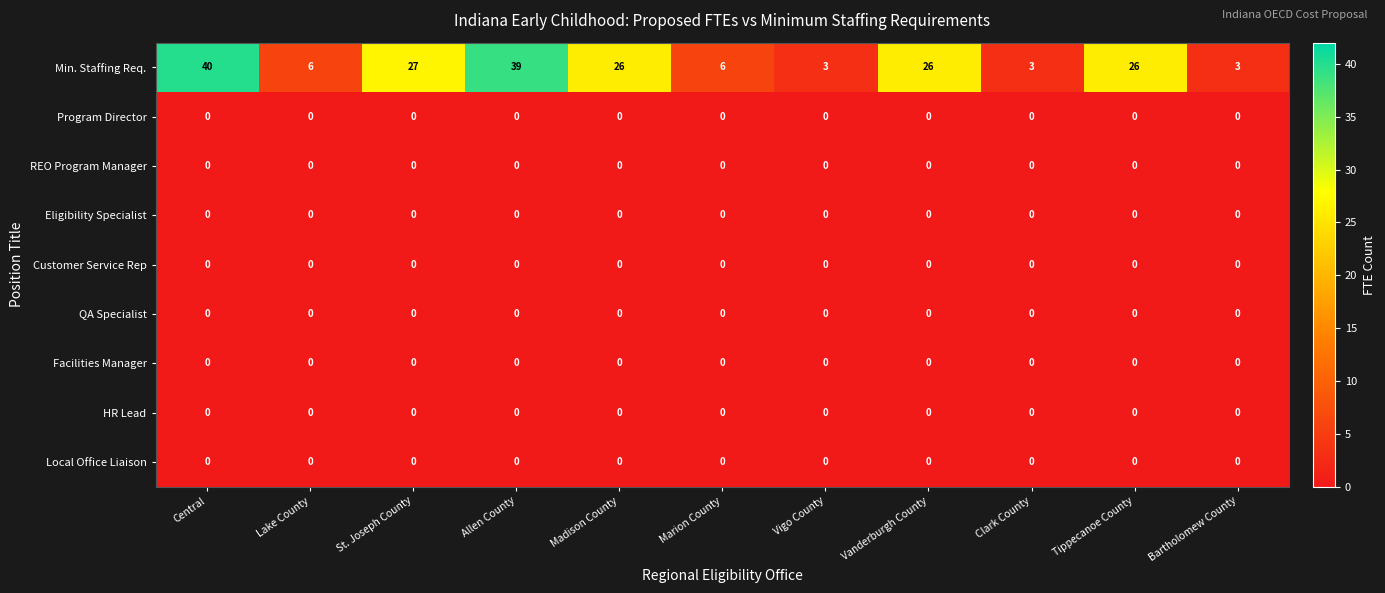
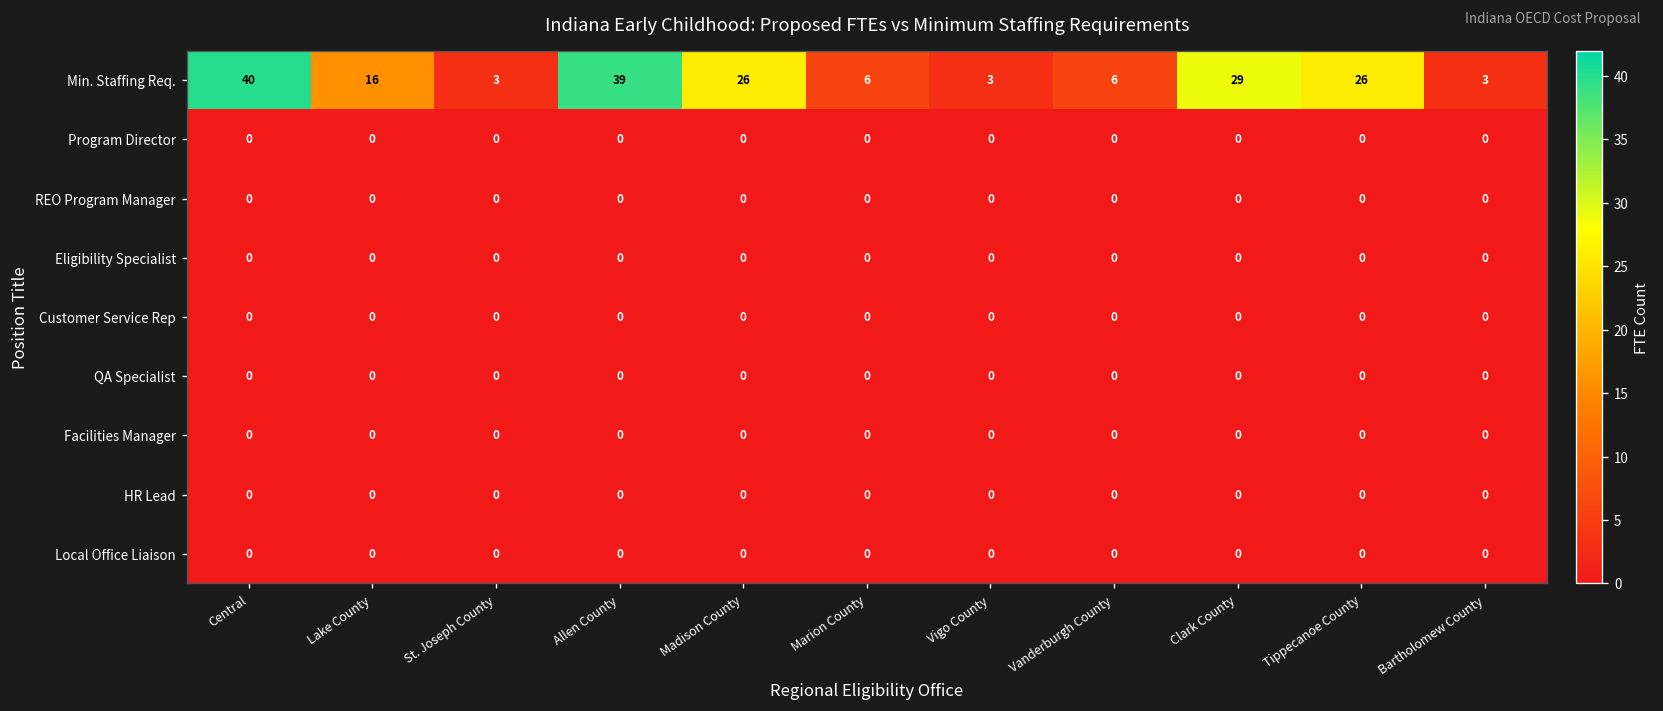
  {
    "Min. Staffing Req.": {
      "Central": 40,
-     "Lake County": 6,
-     "St. Joseph County": 27,
+     "Lake County": 16,
+     "St. Joseph County": 3,
      "Allen County": 39,
      "Madison County": 26,
      "Marion County": 6,
      "Vigo County": 3,
-     "Vanderburgh County": 26,
-     "Clark County": 3,
+     "Vanderburgh County": 6,
+     "Clark County": 29,
      "Tippecanoe County": 26,
      "Bartholomew County": 3
    },
    "Program Director": {
      "Central": 0,
      "Lake County": 0,
      "St. Joseph County": 0,
      "Allen County": 0,
      "Madison County": 0,
      "Marion County": 0,
      "Vigo County": 0,
      "Vanderburgh County": 0,
      "Clark County": 0,
      "Tippecanoe County": 0,
      "Bartholomew County": 0
    },
    "REO Program Manager": {
      "Central": 0,
      "Lake County": 0,
      "St. Joseph County": 0,
      "Allen County": 0,
      "Madison County": 0,
      "Marion County": 0,
      "Vigo County": 0,
      "Vanderburgh County": 0,
      "Clark County": 0,
      "Tippecanoe County": 0,
      "Bartholomew County": 0
    },
    "Eligibility Specialist": {
      "Central": 0,
      "Lake County": 0,
      "St. Joseph County": 0,
      "Allen County": 0,
      "Madison County": 0,
      "Marion County": 0,
      "Vigo County": 0,
      "Vanderburgh County": 0,
      "Clark County": 0,
      "Tippecanoe County": 0,
      "Bartholomew County": 0
    },
    "Customer Service Rep": {
      "Central": 0,
      "Lake County": 0,
      "St. Joseph County": 0,
      "Allen County": 0,
      "Madison County": 0,
      "Marion County": 0,
      "Vigo County": 0,
      "Vanderburgh County": 0,
      "Clark County": 0,
      "Tippecanoe County": 0,
      "Bartholomew County": 0
    },
    "QA Specialist": {
      "Central": 0,
      "Lake County": 0,
      "St. Joseph County": 0,
      "Allen County": 0,
      "Madison County": 0,
      "Marion County": 0,
      "Vigo County": 0,
      "Vanderburgh County": 0,
      "Clark County": 0,
      "Tippecanoe County": 0,
      "Bartholomew County": 0
    },
    "Facilities Manager": {
      "Central": 0,
      "Lake County": 0,
      "St. Joseph County": 0,
      "Allen County": 0,
      "Madison County": 0,
      "Marion County": 0,
      "Vigo County": 0,
      "Vanderburgh County": 0,
      "Clark County": 0,
      "Tippecanoe County": 0,
      "Bartholomew County": 0
    },
    "HR Lead": {
      "Central": 0,
      "Lake County": 0,
      "St. Joseph County": 0,
      "Allen County": 0,
      "Madison County": 0,
      "Marion County": 0,
      "Vigo County": 0,
      "Vanderburgh County": 0,
      "Clark County": 0,
      "Tippecanoe County": 0,
      "Bartholomew County": 0
    },
    "Local Office Liaison": {
      "Central": 0,
      "Lake County": 0,
      "St. Joseph County": 0,
      "Allen County": 0,
      "Madison County": 0,
      "Marion County": 0,
      "Vigo County": 0,
      "Vanderburgh County": 0,
      "Clark County": 0,
      "Tippecanoe County": 0,
      "Bartholomew County": 0
    }
  }
